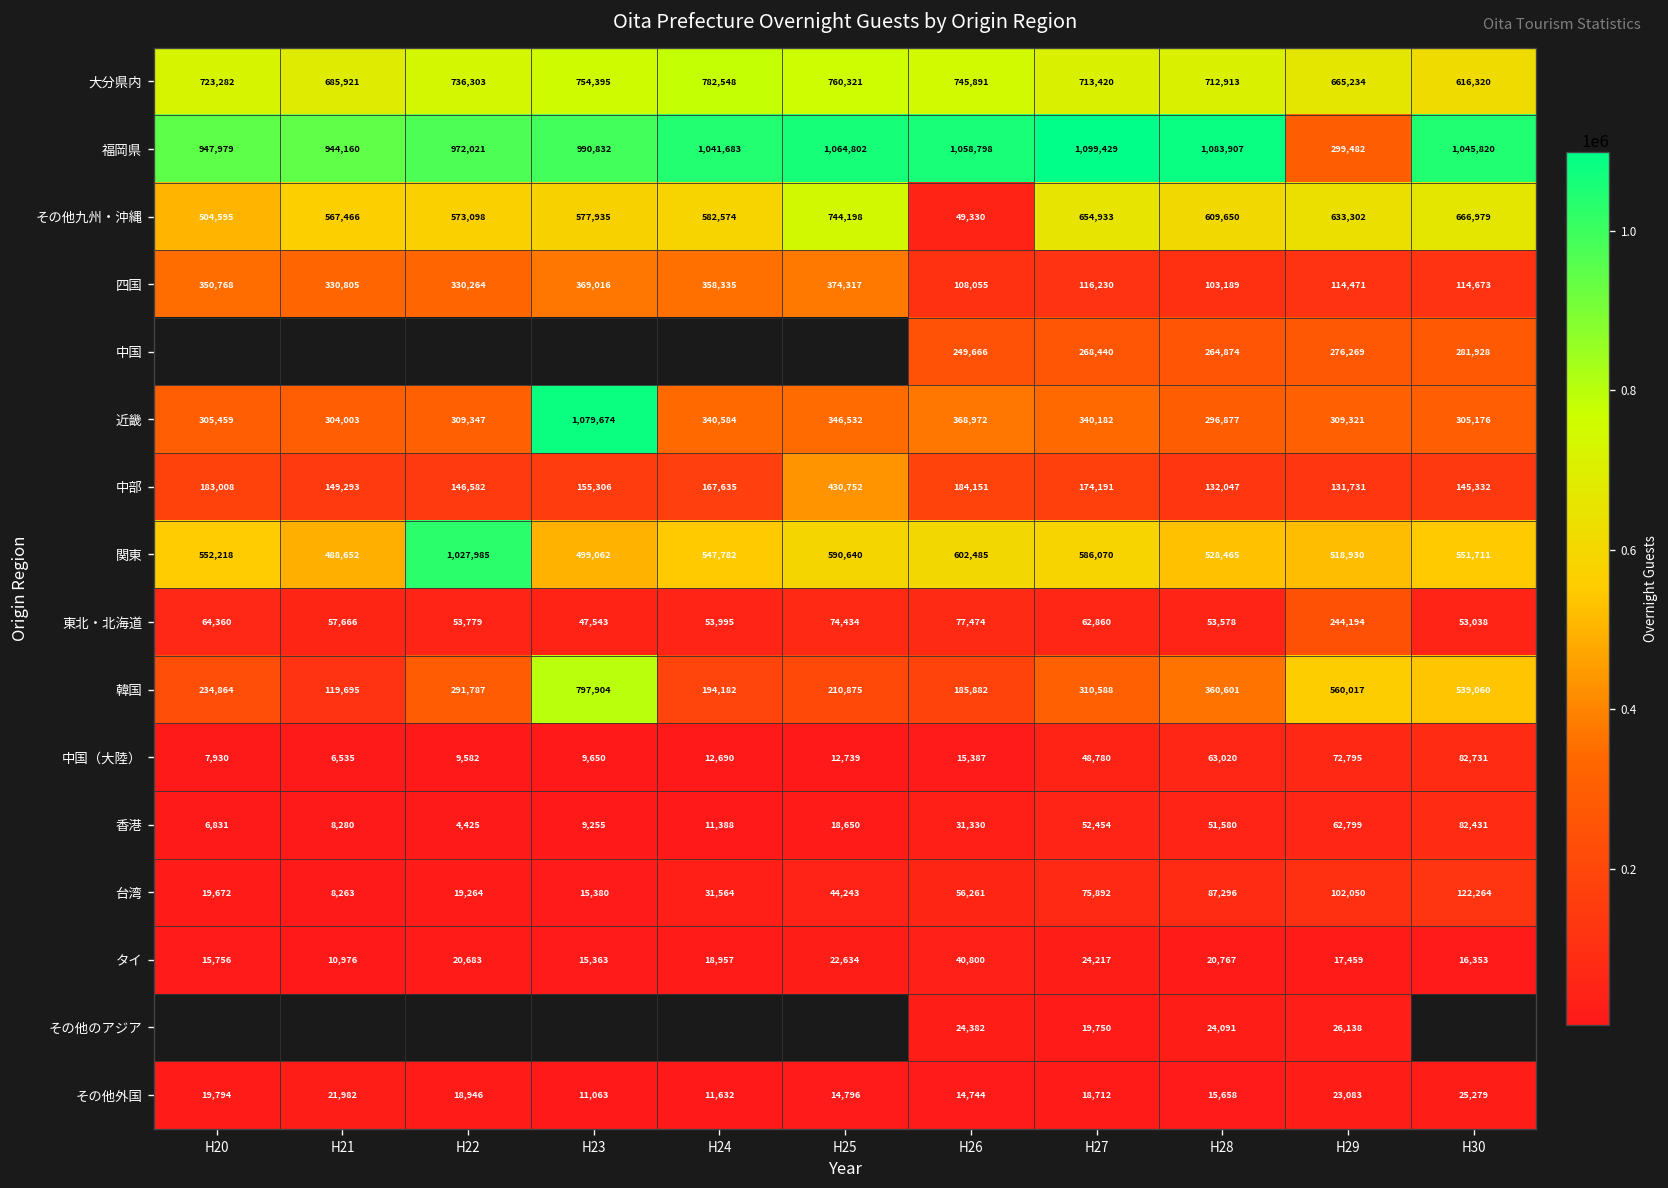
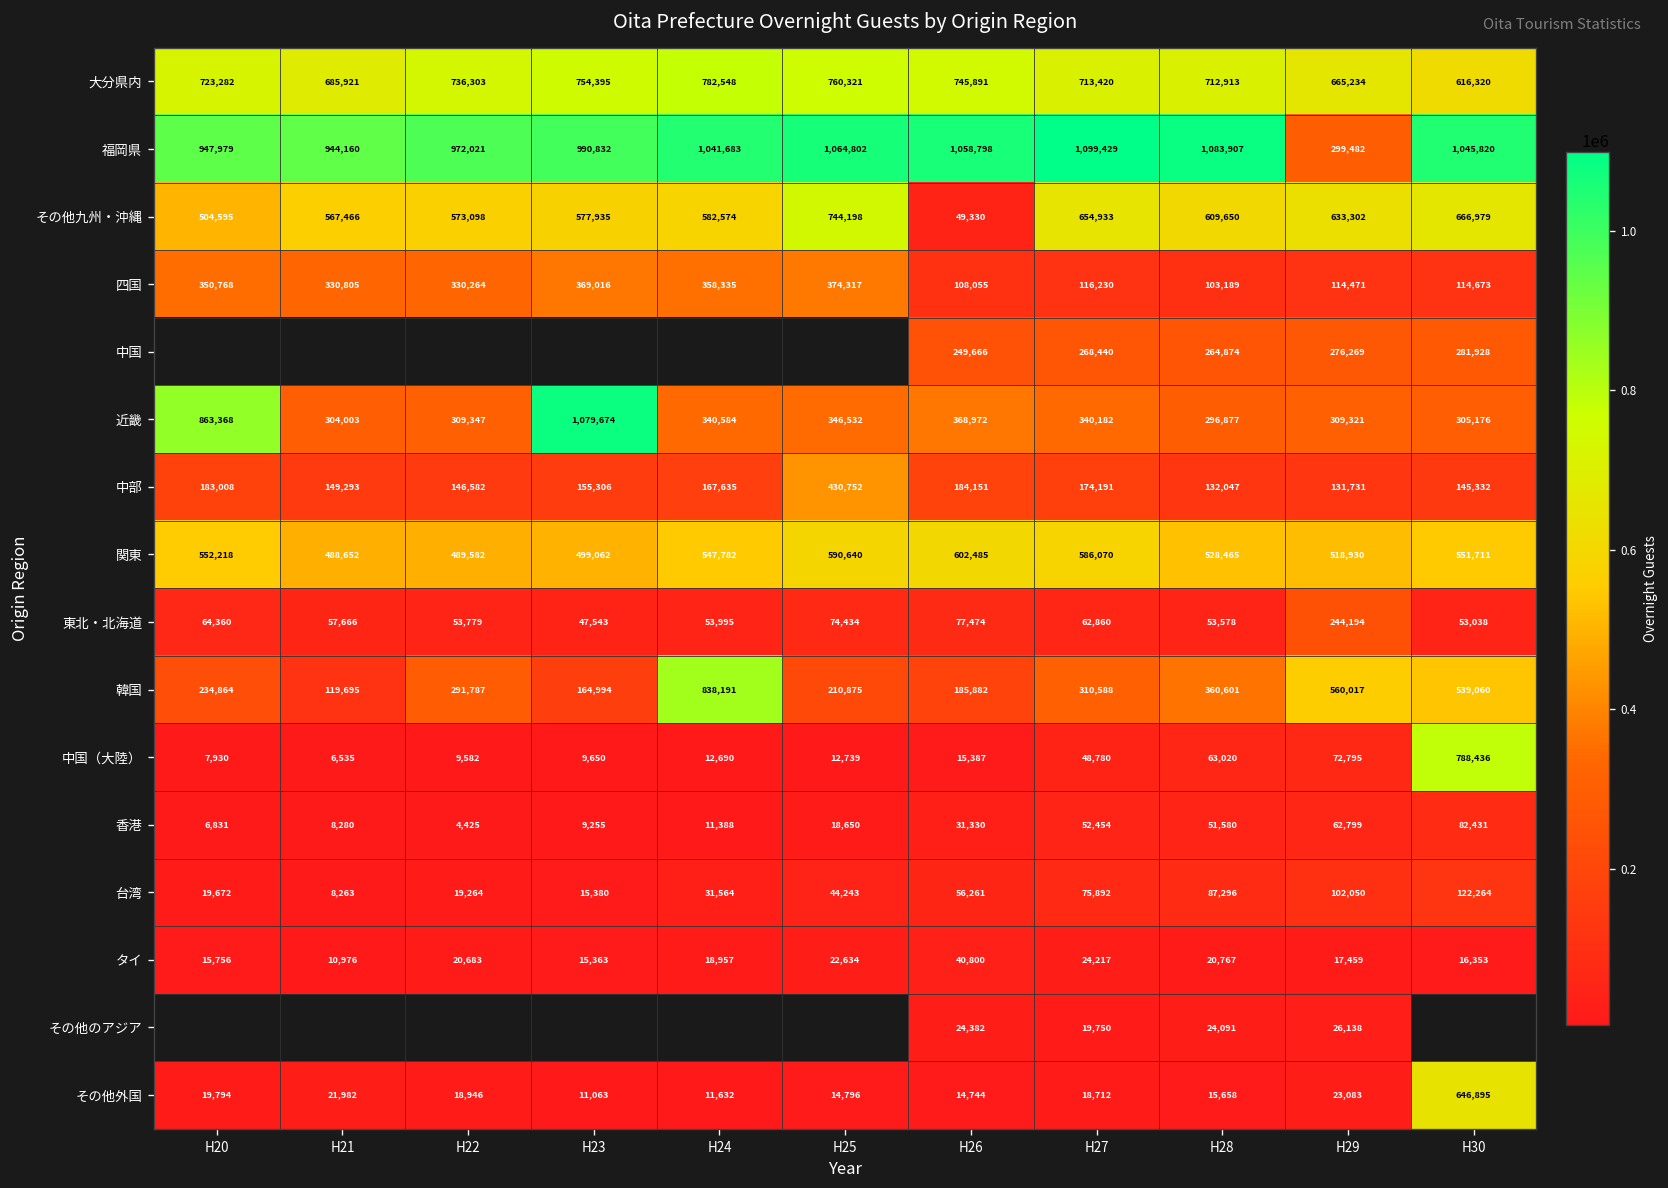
  {
    "大分県内": {
      "H20": "723,282",
      "H21": "685,921",
      "H22": "736,303",
      "H23": "754,395",
      "H24": "782,548",
      "H25": "760,321",
      "H26": "745,891",
      "H27": "713,420",
      "H28": "712,913",
      "H29": "665,234",
      "H30": "616,320"
    },
    "福岡県": {
      "H20": "947,979",
      "H21": "944,160",
      "H22": "972,021",
      "H23": "990,832",
      "H24": "1,041,683",
      "H25": "1,064,802",
      "H26": "1,058,798",
      "H27": "1,099,429",
      "H28": "1,083,907",
      "H29": "299,482",
      "H30": "1,045,820"
    },
    "その他九州・沖縄": {
      "H20": "504,595",
      "H21": "567,466",
      "H22": "573,098",
      "H23": "577,935",
      "H24": "582,574",
      "H25": "744,198",
      "H26": "49,330",
      "H27": "654,933",
      "H28": "609,650",
      "H29": "633,302",
      "H30": "666,979"
    },
    "四国": {
      "H20": "350,768",
      "H21": "330,805",
      "H22": "330,264",
      "H23": "369,016",
      "H24": "358,335",
      "H25": "374,317",
      "H26": "108,055",
      "H27": "116,230",
      "H28": "103,189",
      "H29": "114,471",
      "H30": "114,673"
    },
    "中国": {
      "H26": "249,666",
      "H27": "268,440",
      "H28": "264,874",
      "H29": "276,269",
      "H30": "281,928"
    },
    "近畿": {
-     "H20": "305,459",
+     "H20": "863,368",
      "H21": "304,003",
      "H22": "309,347",
      "H23": "1,079,674",
      "H24": "340,584",
      "H25": "346,532",
      "H26": "368,972",
      "H27": "340,182",
      "H28": "296,877",
      "H29": "309,321",
      "H30": "305,176"
    },
    "中部": {
      "H20": "183,008",
      "H21": "149,293",
      "H22": "146,582",
      "H23": "155,306",
      "H24": "167,635",
      "H25": "430,752",
      "H26": "184,151",
      "H27": "174,191",
      "H28": "132,047",
      "H29": "131,731",
      "H30": "145,332"
    },
    "関東": {
      "H20": "552,218",
      "H21": "488,652",
-     "H22": "1,027,985",
+     "H22": "489,582",
      "H23": "499,062",
      "H24": "547,782",
      "H25": "590,640",
      "H26": "602,485",
      "H27": "586,070",
      "H28": "528,465",
      "H29": "518,930",
      "H30": "551,711"
    },
    "東北・北海道": {
      "H20": "64,360",
      "H21": "57,666",
      "H22": "53,779",
      "H23": "47,543",
      "H24": "53,995",
      "H25": "74,434",
      "H26": "77,474",
      "H27": "62,860",
      "H28": "53,578",
      "H29": "244,194",
      "H30": "53,038"
    },
    "韓国": {
      "H20": "234,864",
      "H21": "119,695",
      "H22": "291,787",
-     "H23": "797,904",
-     "H24": "194,182",
+     "H23": "164,994",
+     "H24": "838,191",
      "H25": "210,875",
      "H26": "185,882",
      "H27": "310,588",
      "H28": "360,601",
      "H29": "560,017",
      "H30": "539,060"
    },
    "中国（大陸）": {
      "H20": "7,930",
      "H21": "6,535",
      "H22": "9,582",
      "H23": "9,650",
      "H24": "12,690",
      "H25": "12,739",
      "H26": "15,387",
      "H27": "48,780",
      "H28": "63,020",
      "H29": "72,795",
-     "H30": "82,731"
+     "H30": "788,436"
    },
    "香港": {
      "H20": "6,831",
      "H21": "8,280",
      "H22": "4,425",
      "H23": "9,255",
      "H24": "11,388",
      "H25": "18,650",
      "H26": "31,330",
      "H27": "52,454",
      "H28": "51,580",
      "H29": "62,799",
      "H30": "82,431"
    },
    "台湾": {
      "H20": "19,672",
      "H21": "8,263",
      "H22": "19,264",
      "H23": "15,380",
      "H24": "31,564",
      "H25": "44,243",
      "H26": "56,261",
      "H27": "75,892",
      "H28": "87,296",
      "H29": "102,050",
      "H30": "122,264"
    },
    "タイ": {
      "H20": "15,756",
      "H21": "10,976",
      "H22": "20,683",
      "H23": "15,363",
      "H24": "18,957",
      "H25": "22,634",
      "H26": "40,800",
      "H27": "24,217",
      "H28": "20,767",
      "H29": "17,459",
      "H30": "16,353"
    },
    "その他のアジア": {
      "H26": "24,382",
      "H27": "19,750",
      "H28": "24,091",
      "H29": "26,138"
    },
    "その他外国": {
      "H20": "19,794",
      "H21": "21,982",
      "H22": "18,946",
      "H23": "11,063",
      "H24": "11,632",
      "H25": "14,796",
      "H26": "14,744",
      "H27": "18,712",
      "H28": "15,658",
      "H29": "23,083",
-     "H30": "25,279"
+     "H30": "646,895"
    }
  }
